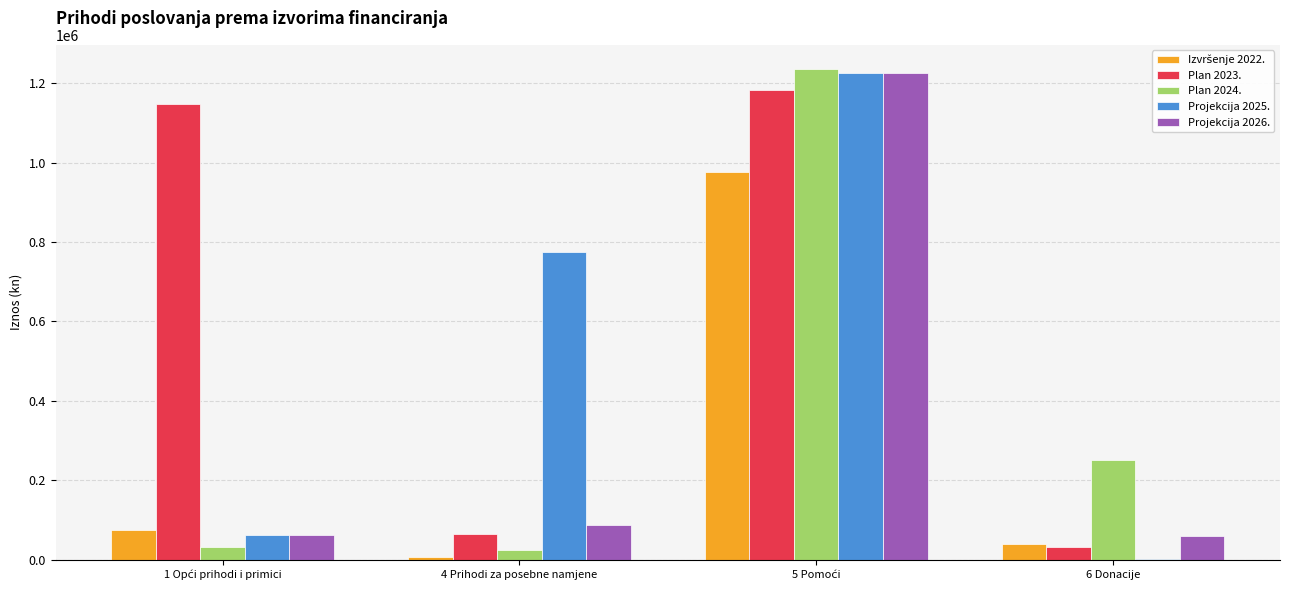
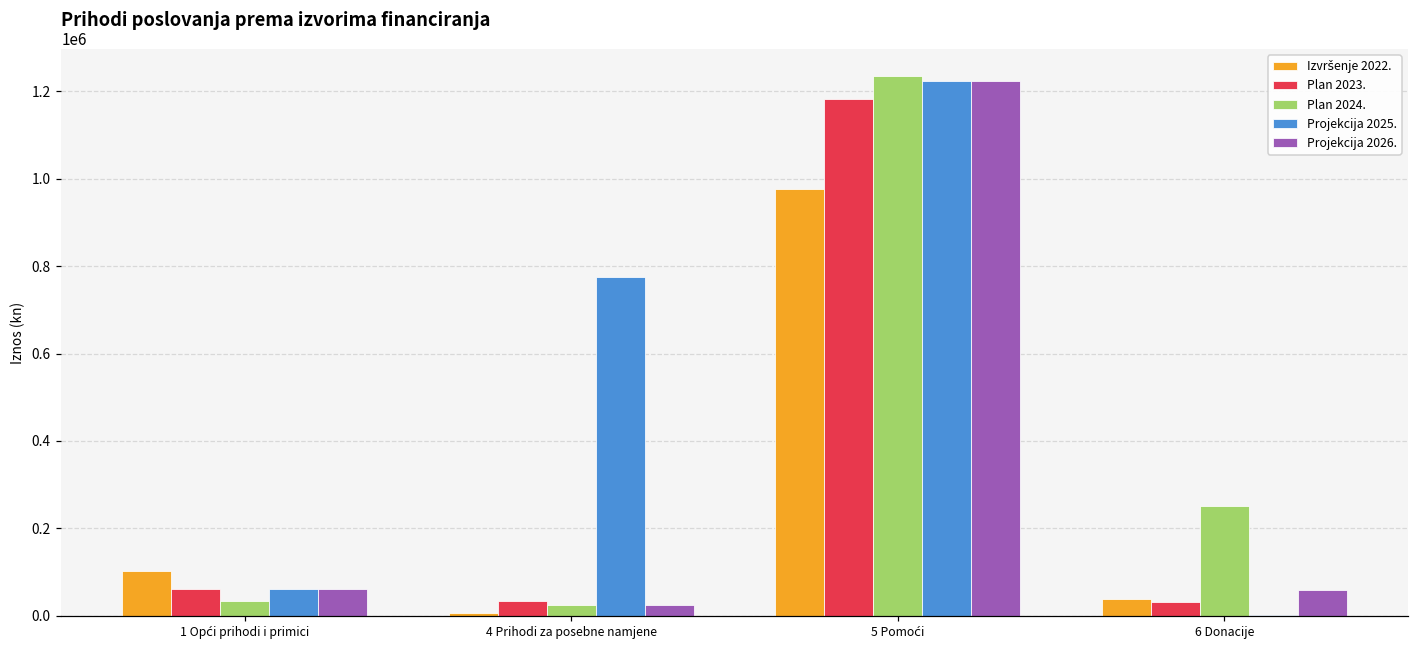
  {
    "Izvršenje 2022.": {
-     "1 Opći prihodi i primici": 80000,
+     "1 Opći prihodi i primici": 100000,
      "4 Prihodi za posebne namjene": 10000,
      "5 Pomoći": 980000,
      "6 Donacije": 40000
    },
    "Plan 2023.": {
-     "1 Opći prihodi i primici": 1150000,
-     "4 Prihodi za posebne namjene": 70000,
+     "1 Opći prihodi i primici": 60000,
+     "4 Prihodi za posebne namjene": 30000,
      "5 Pomoći": 1180000,
      "6 Donacije": 30000
    },
    "Plan 2024.": {
      "1 Opći prihodi i primici": 30000,
      "4 Prihodi za posebne namjene": 30000,
      "5 Pomoći": 1230000,
      "6 Donacije": 250000
    },
    "Projekcija 2025.": {
      "1 Opći prihodi i primici": 60000,
      "4 Prihodi za posebne namjene": 770000,
      "5 Pomoći": 1220000
    },
    "Projekcija 2026.": {
      "1 Opći prihodi i primici": 60000,
-     "4 Prihodi za posebne namjene": 90000,
+     "4 Prihodi za posebne namjene": 30000,
      "5 Pomoći": 1220000,
      "6 Donacije": 60000
    }
  }
